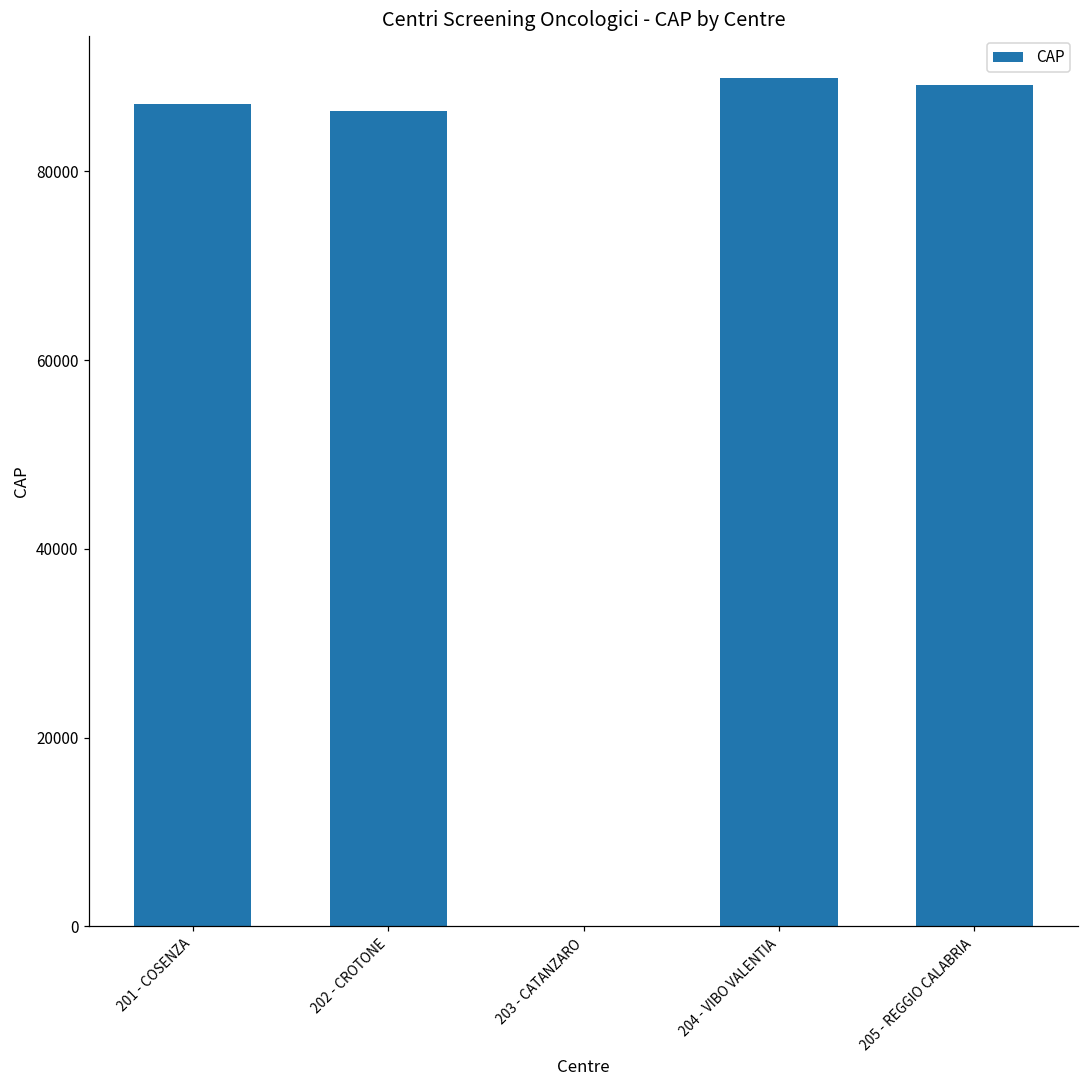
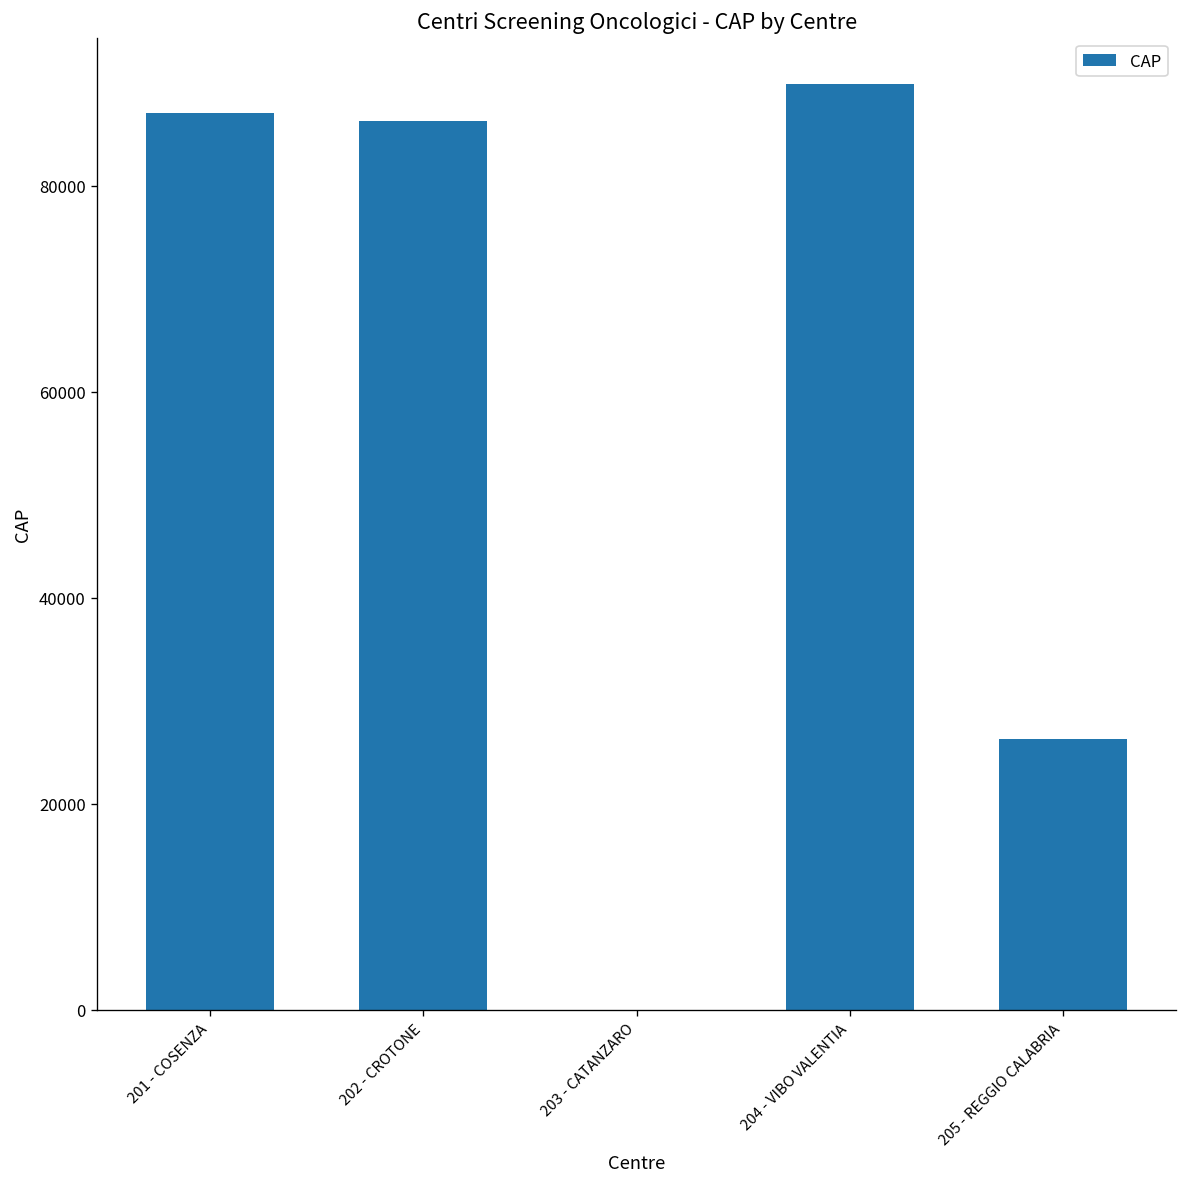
  {
    "201 - COSENZA": 87000,
    "202 - CROTONE": 86000,
    "203 - CATANZARO": 0,
    "204 - VIBO VALENTIA": 90000,
-   "205 - REGGIO CALABRIA": 89000
+   "205 - REGGIO CALABRIA": 26000
  }
